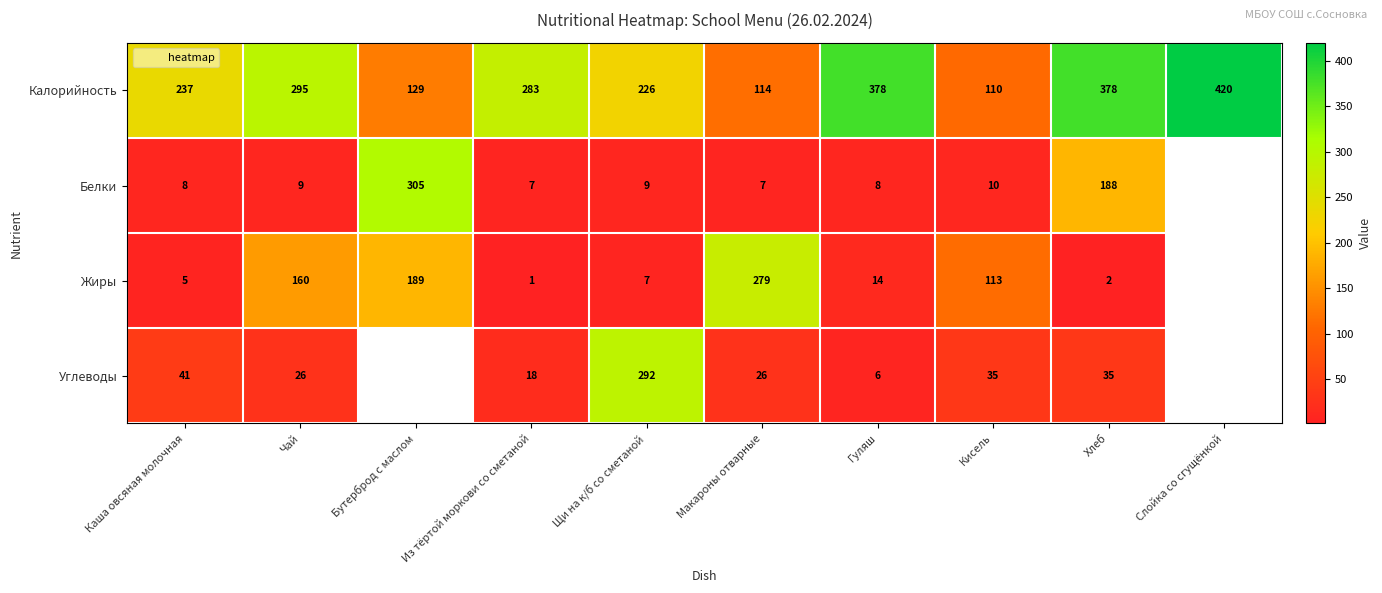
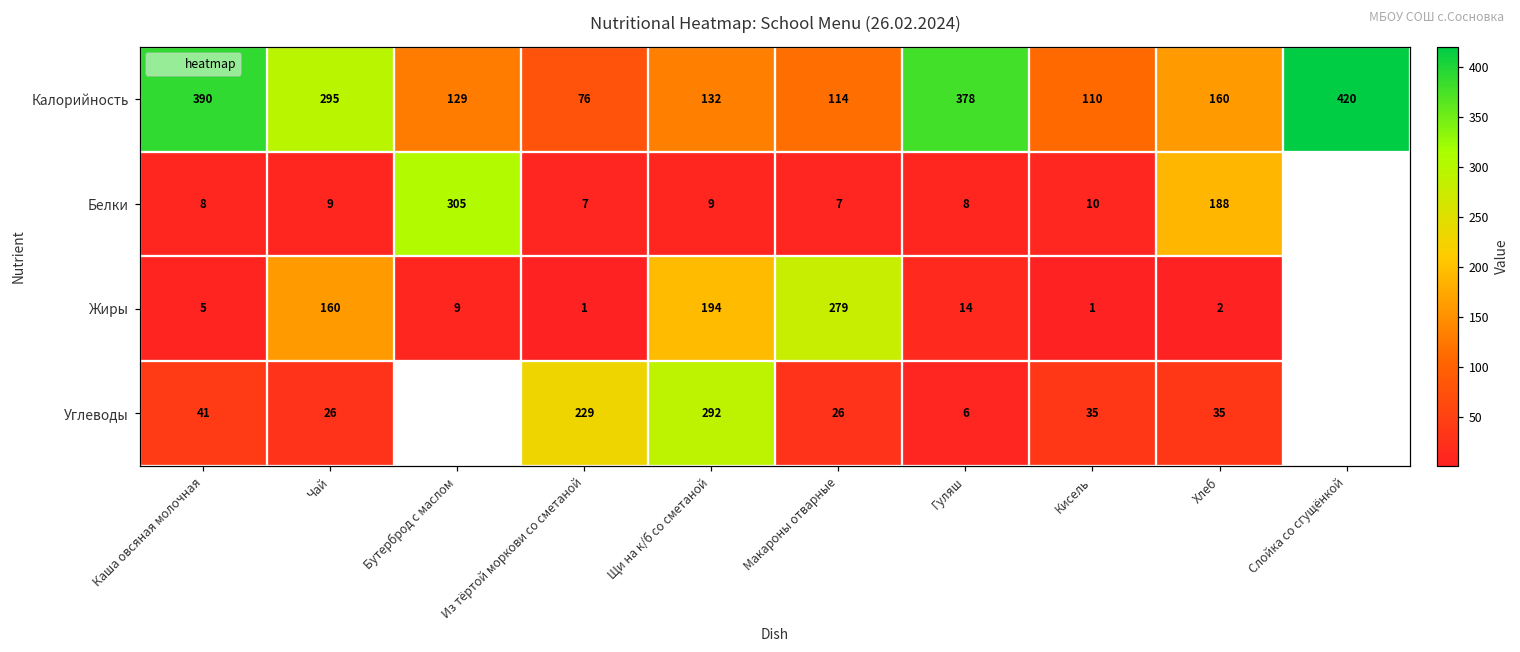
  {
    "Калорийность": {
-     "Каша овсяная молочная": 237,
+     "Каша овсяная молочная": 390,
      "Чай": 295,
      "Бутерброд с маслом": 129,
-     "Из тёртой моркови со сметаной": 283,
-     "Щи на к/б со сметаной": 226,
+     "Из тёртой моркови со сметаной": 76,
+     "Щи на к/б со сметаной": 132,
      "Макароны отварные": 114,
      "Гуляш": 378,
      "Кисель": 110,
-     "Хлеб": 378,
+     "Хлеб": 160,
      "Слойка со сгущёнкой": 420
    },
    "Белки": {
      "Каша овсяная молочная": 8,
      "Чай": 9,
      "Бутерброд с маслом": 305,
      "Из тёртой моркови со сметаной": 7,
      "Щи на к/б со сметаной": 9,
      "Макароны отварные": 7,
      "Гуляш": 8,
      "Кисель": 10,
      "Хлеб": 188
    },
    "Жиры": {
      "Каша овсяная молочная": 5,
      "Чай": 160,
-     "Бутерброд с маслом": 189,
+     "Бутерброд с маслом": 9,
      "Из тёртой моркови со сметаной": 1,
-     "Щи на к/б со сметаной": 7,
+     "Щи на к/б со сметаной": 194,
      "Макароны отварные": 279,
      "Гуляш": 14,
-     "Кисель": 113,
+     "Кисель": 1,
      "Хлеб": 2
    },
    "Углеводы": {
      "Каша овсяная молочная": 41,
      "Чай": 26,
-     "Из тёртой моркови со сметаной": 18,
+     "Из тёртой моркови со сметаной": 229,
      "Щи на к/б со сметаной": 292,
      "Макароны отварные": 26,
      "Гуляш": 6,
      "Кисель": 35,
      "Хлеб": 35
    }
  }
